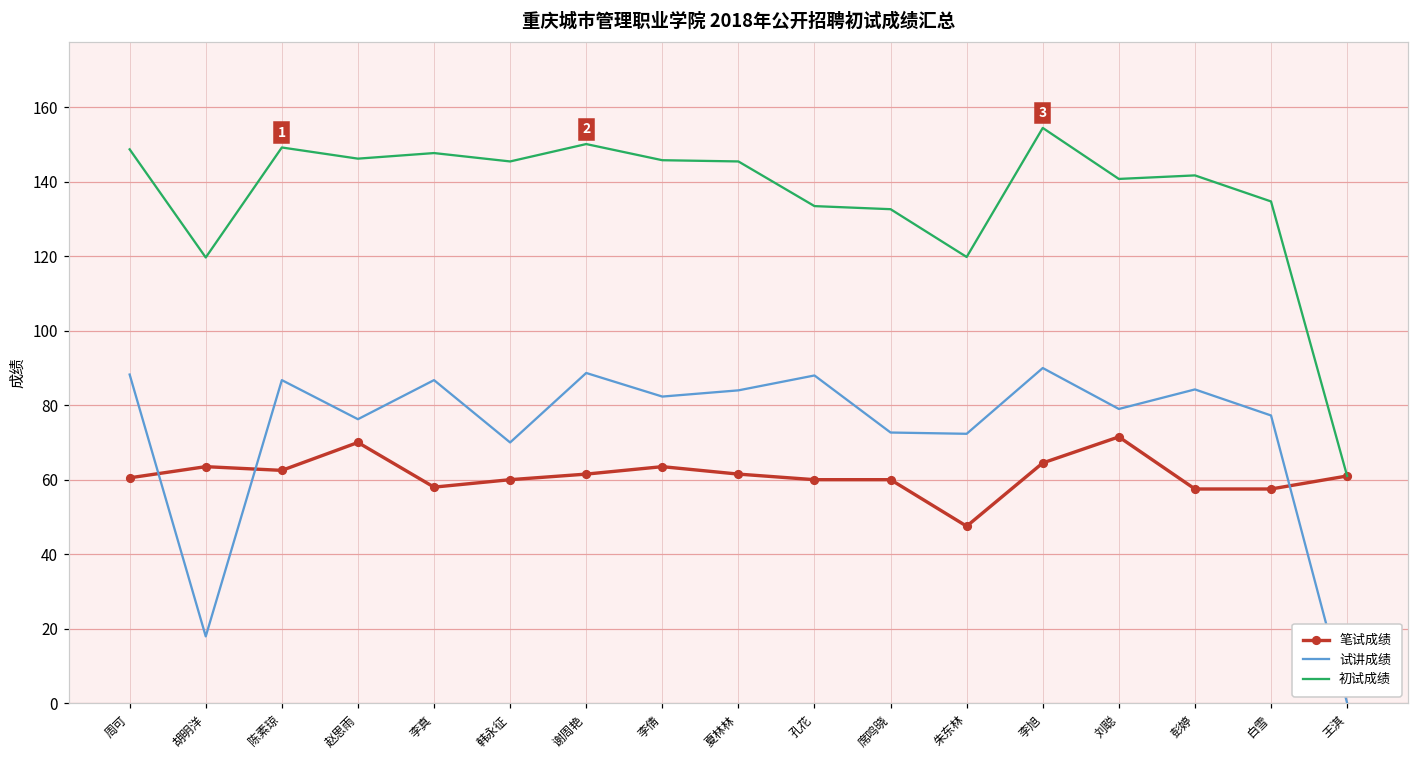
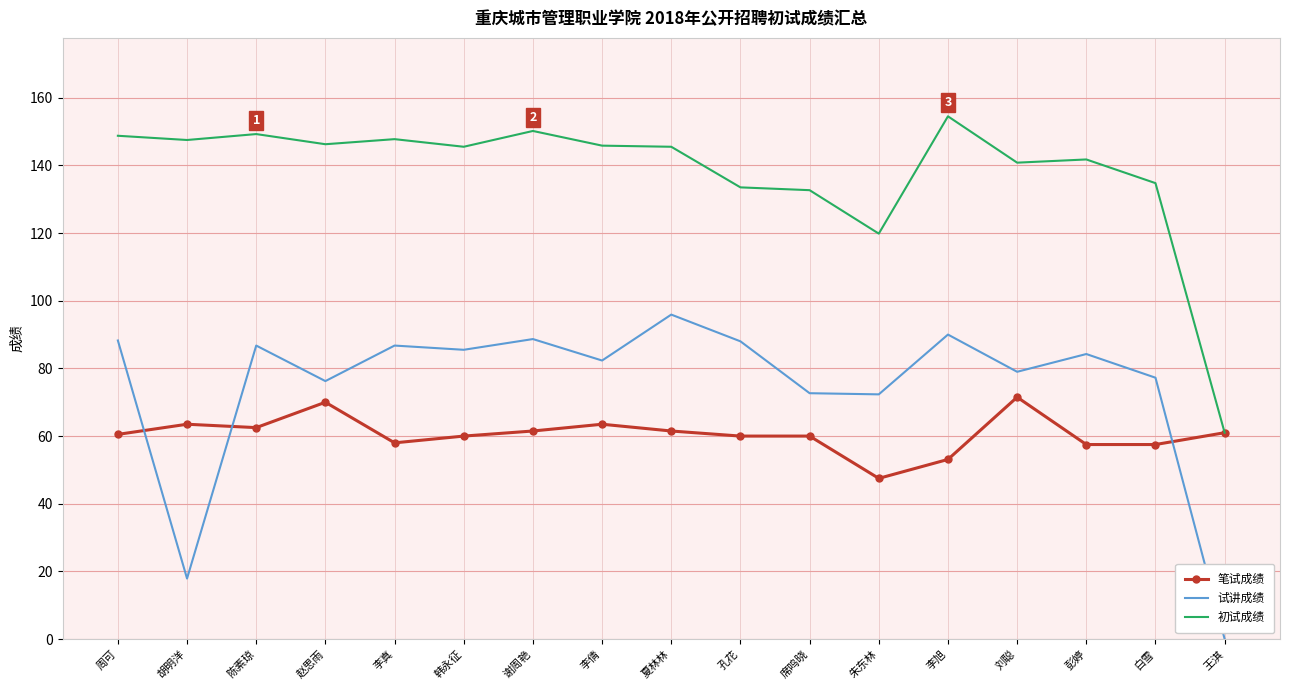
  {
    "笔试成绩": {
      "周可": 61,
      "胡明洋": 64,
      "陈素琼": 63,
      "赵思雨": 70,
      "李真": 58,
      "韩永征": 60,
      "谢周艳": 62,
      "李倩": 64,
      "夏林林": 62,
      "孔花": 60,
      "席鸣晓": 60,
      "朱东林": 48,
-     "李旭": 65,
+     "李旭": 53,
      "刘聪": 72,
      "彭婷": 58,
      "白雪": 58
    },
    "试讲成绩": {
      "周可": 88,
      "胡明洋": 18,
      "陈素琼": 87,
      "赵思雨": 76,
      "李真": 87,
-     "韩永征": 70,
+     "韩永征": 86,
      "谢周艳": 89,
      "李倩": 82,
-     "夏林林": 84,
+     "夏林林": 96,
      "孔花": 88,
      "席鸣晓": 73,
      "朱东林": 72,
      "李旭": 90,
      "刘聪": 79,
      "彭婷": 84,
      "白雪": 77,
      "王淇": 0
    },
    "初试成绩": {
      "周可": 149,
-     "胡明洋": 120,
+     "胡明洋": 148,
      "赵思雨": 146,
      "李真": 148,
      "韩永征": 146,
      "李倩": 146,
      "夏林林": 146,
      "孔花": 134,
      "席鸣晓": 133,
      "朱东林": 120,
      "刘聪": 141,
      "彭婷": 142,
      "白雪": 135
    }
  }
